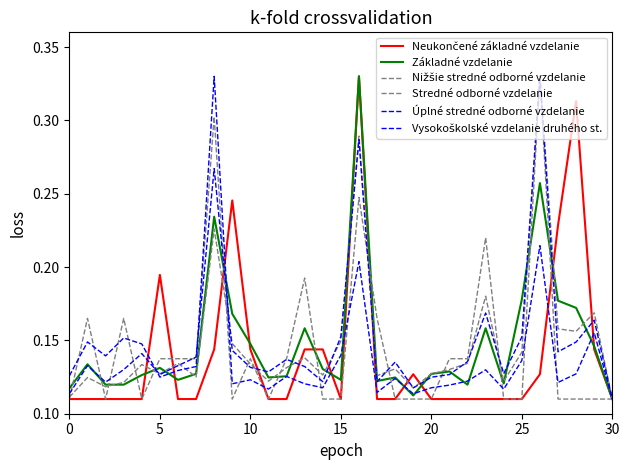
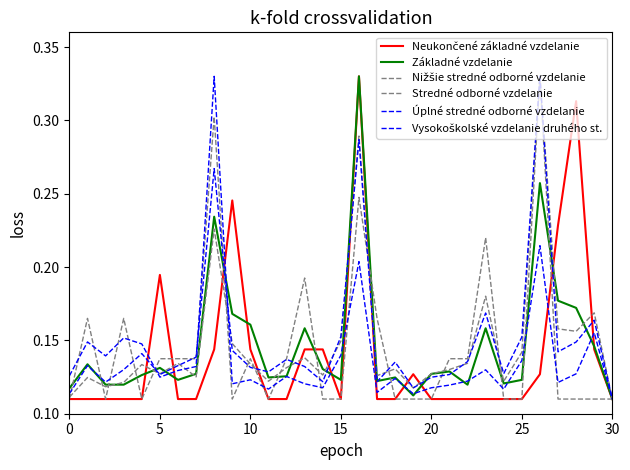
  {
    "Neukončené základné vzdelanie": {
      "5": 0.195,
      "10": 0.144
    },
    "Základné vzdelanie": {
      "0": 0.117,
      "5": 0.131,
-     "10": 0.148,
+     "10": 0.161,
      "15": 0.123,
-     "25": 0.178
+     "25": 0.123
    }
  }
